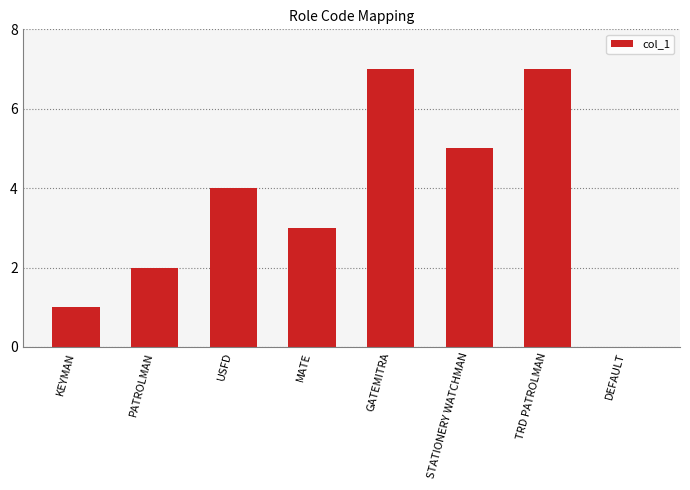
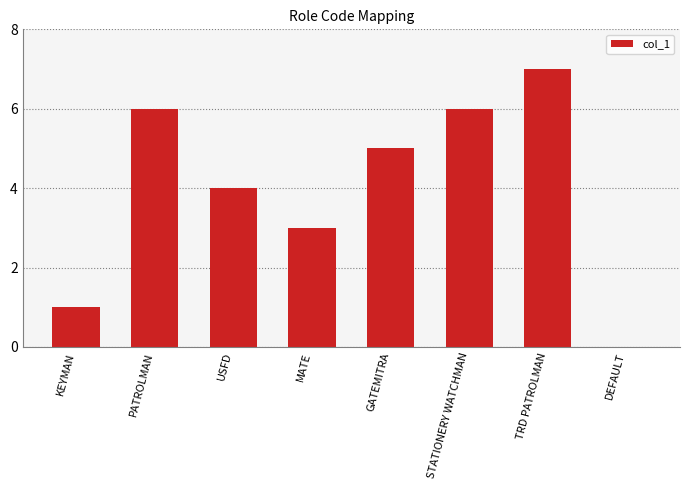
  {
    "KEYMAN": 1,
-   "PATROLMAN": 2,
+   "PATROLMAN": 6,
    "USFD": 4,
    "MATE": 3,
-   "GATEMITRA": 7,
-   "STATIONERY WATCHMAN": 5,
+   "GATEMITRA": 5,
+   "STATIONERY WATCHMAN": 6,
    "TRD PATROLMAN": 7,
    "DEFAULT": 0
  }
